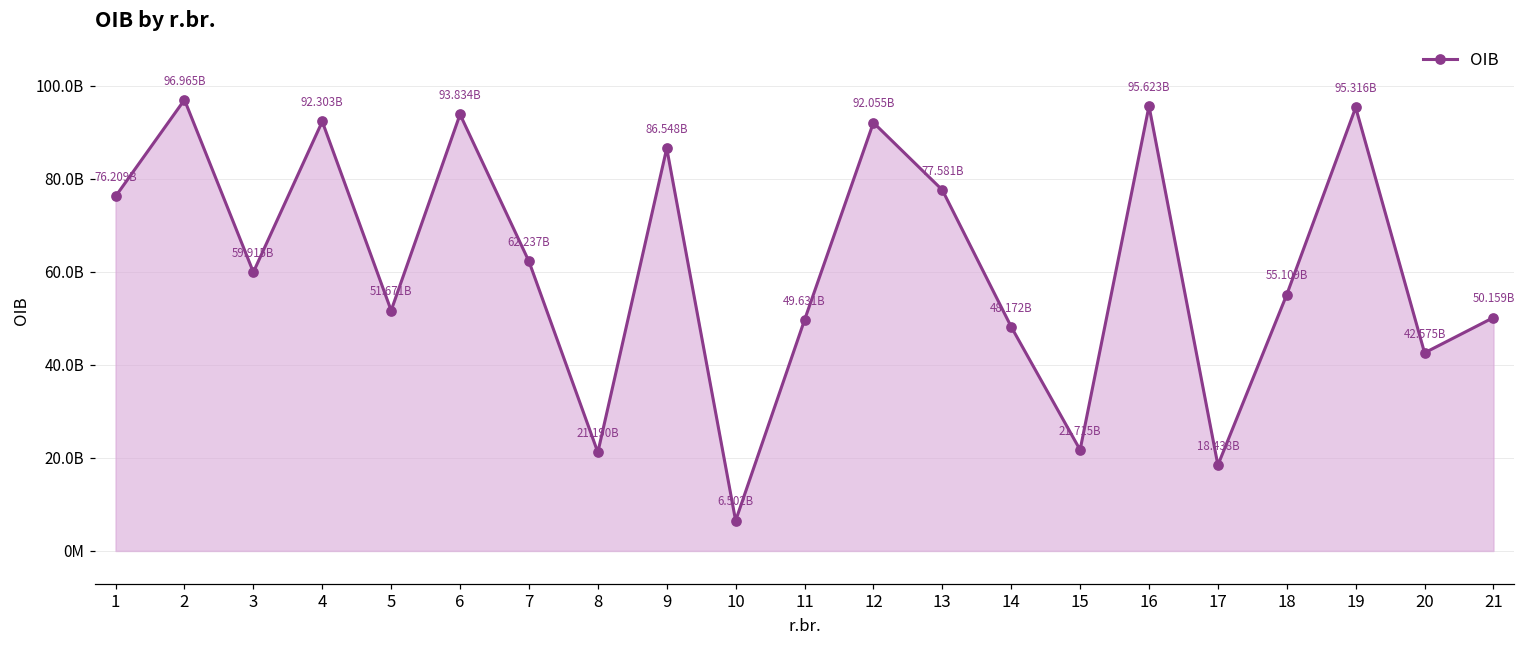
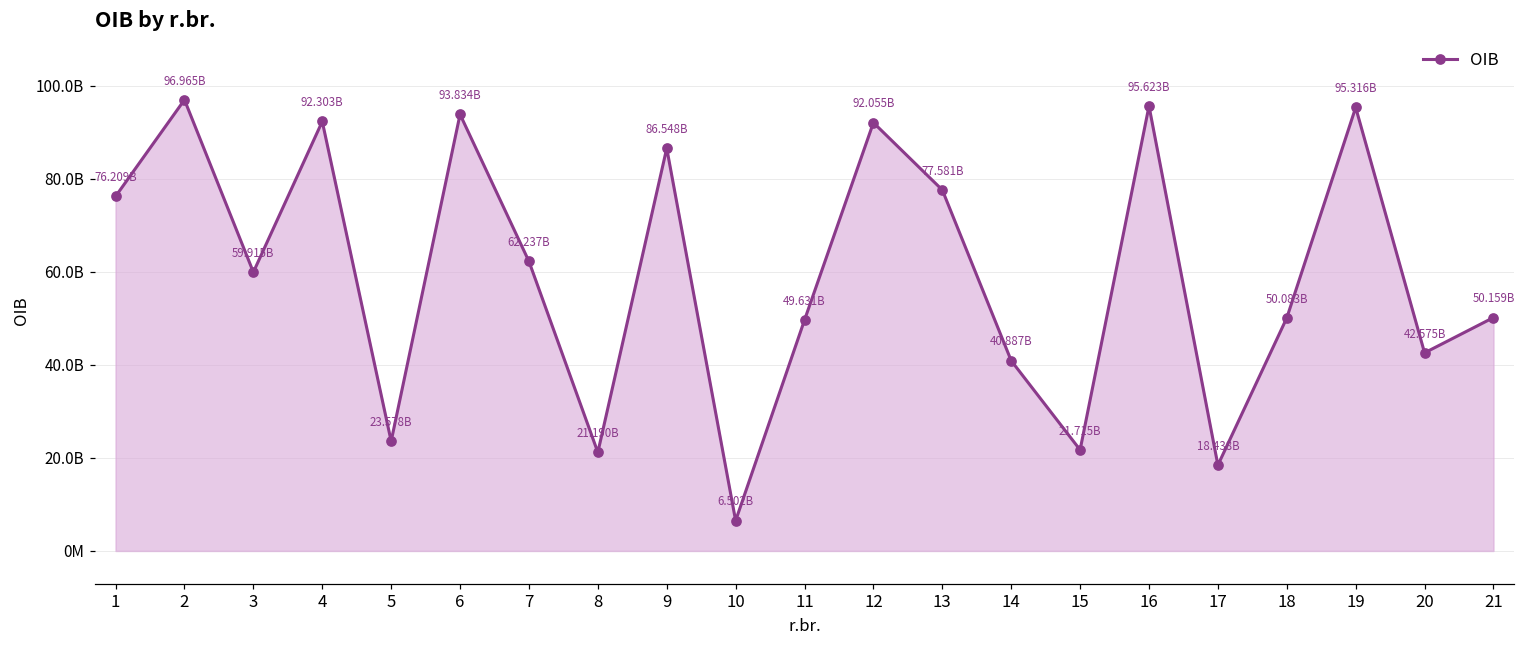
  {
    "1": "76.209B",
    "2": "96.965B",
    "3": "59.915B",
    "4": "92.303B",
-   "5": "51.671B",
+   "5": "23.578B",
    "6": "93.834B",
    "7": "62.237B",
    "8": "21.190B",
    "9": "86.548B",
    "10": "6.502B",
    "11": "49.631B",
    "12": "92.055B",
    "13": "77.581B",
-   "14": "48.172B",
+   "14": "40.887B",
    "15": "21.715B",
    "16": "95.623B",
    "17": "18.438B",
-   "18": "55.109B",
+   "18": "50.083B",
    "19": "95.316B",
    "20": "42.575B",
    "21": "50.159B"
  }
